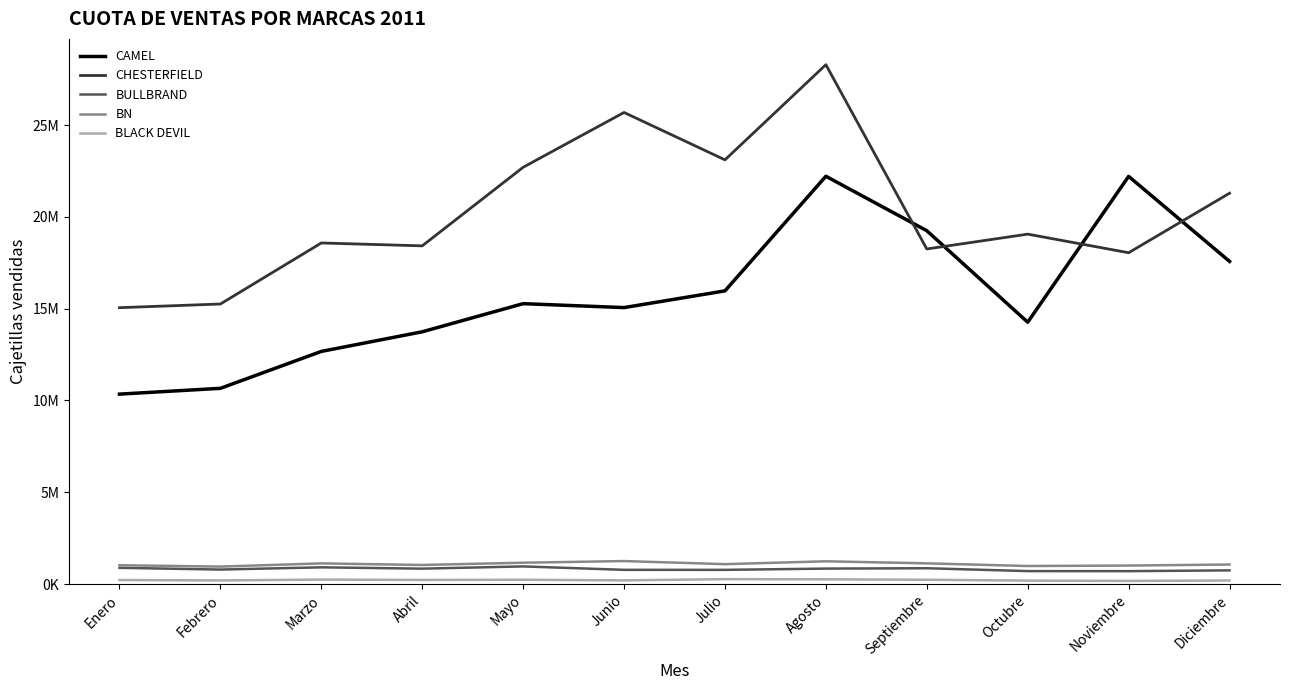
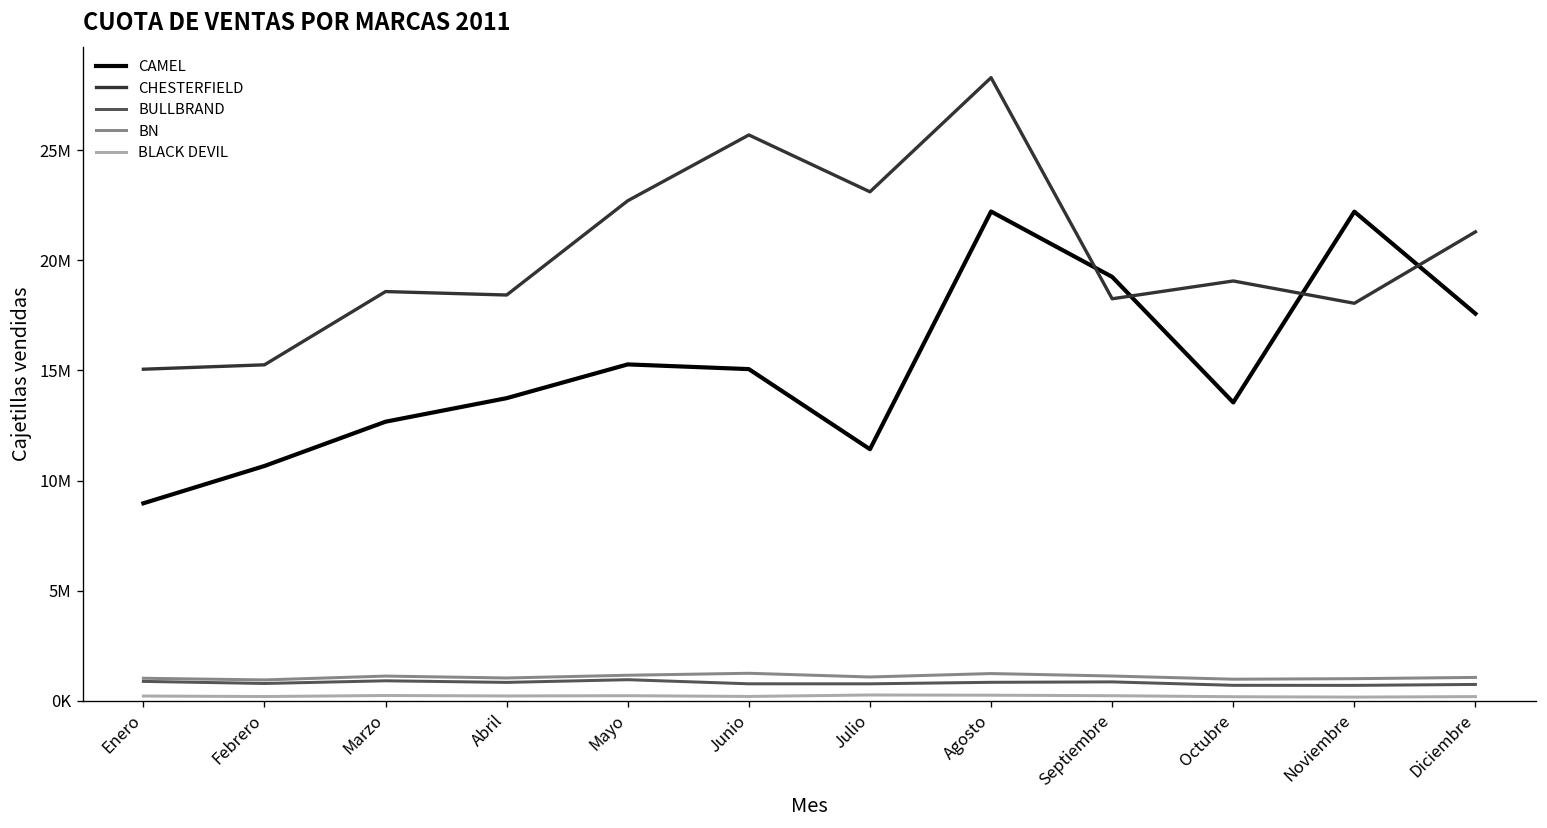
  {
    "CAMEL": {
-     "Enero": 10300000,
+     "Enero": 9000000,
      "Febrero": 10700000,
      "Marzo": 12700000,
      "Abril": 13700000,
      "Mayo": 15300000,
      "Junio": 15100000,
-     "Julio": 16000000,
+     "Julio": 11400000,
      "Agosto": 22200000,
      "Septiembre": 19200000,
-     "Octubre": 14300000,
+     "Octubre": 13500000,
      "Noviembre": 22200000,
      "Diciembre": 17600000
    }
  }
